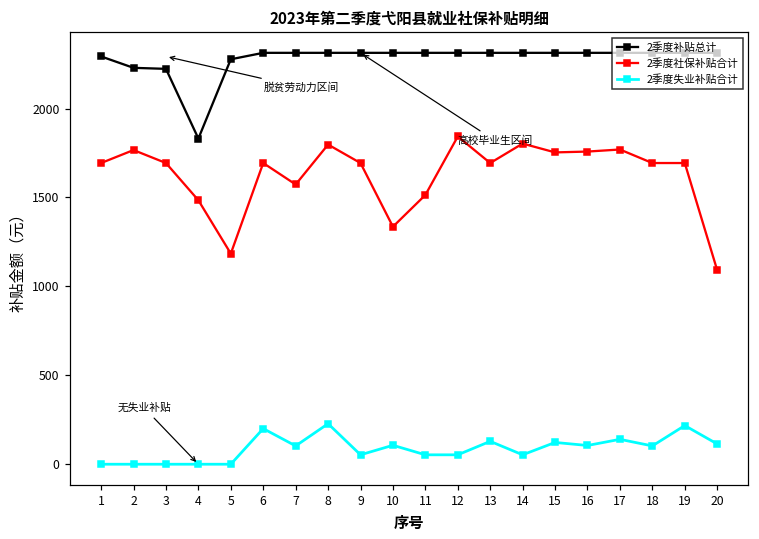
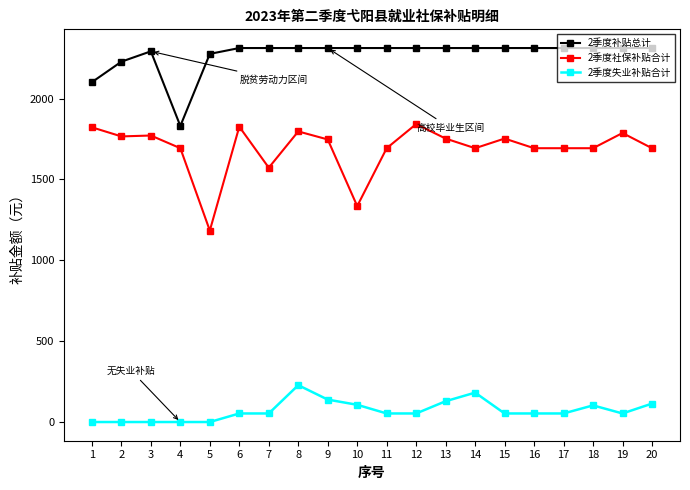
  {
    "2季度补贴总计": {
-     "1": 2290,
+     "1": 2100,
      "2": 2230,
-     "3": 2220,
+     "3": 2290,
      "4": 1830,
      "5": 2280,
      "6": 2310,
      "7": 2310,
      "8": 2310,
      "9": 2310,
      "10": 2310,
      "11": 2310,
      "12": 2310,
      "13": 2310,
      "14": 2310,
      "15": 2310,
      "16": 2310
    },
    "2季度社保补贴合计": {
-     "1": 1690,
+     "1": 1820,
      "2": 1770,
-     "3": 1690,
-     "4": 1480,
+     "3": 1770,
+     "4": 1690,
      "5": 1180,
-     "6": 1690,
+     "6": 1830,
      "7": 1570,
      "8": 1800,
-     "9": 1690,
+     "9": 1750,
      "10": 1340,
-     "11": 1510,
+     "11": 1690,
      "12": 1840,
-     "13": 1690,
-     "14": 1800,
+     "13": 1750,
+     "14": 1690,
      "15": 1750,
-     "16": 1760,
-     "17": 1770,
+     "16": 1690,
+     "17": 1690,
      "18": 1690,
-     "19": 1690,
-     "20": 1090
+     "19": 1790,
+     "20": 1690
    },
    "2季度失业补贴合计": {
      "1": 0,
      "2": 0,
      "3": 0,
      "4": 0,
      "5": 0,
-     "6": 200,
-     "7": 100,
+     "6": 50,
+     "7": 50,
      "8": 230,
-     "9": 50,
+     "9": 140,
      "10": 110,
      "11": 50,
      "12": 50,
      "13": 130,
-     "14": 50,
-     "15": 120,
-     "16": 110,
-     "17": 140,
+     "14": 180,
+     "15": 50,
+     "16": 50,
+     "17": 50,
      "18": 100,
-     "19": 220,
+     "19": 50,
      "20": 110
    }
  }
